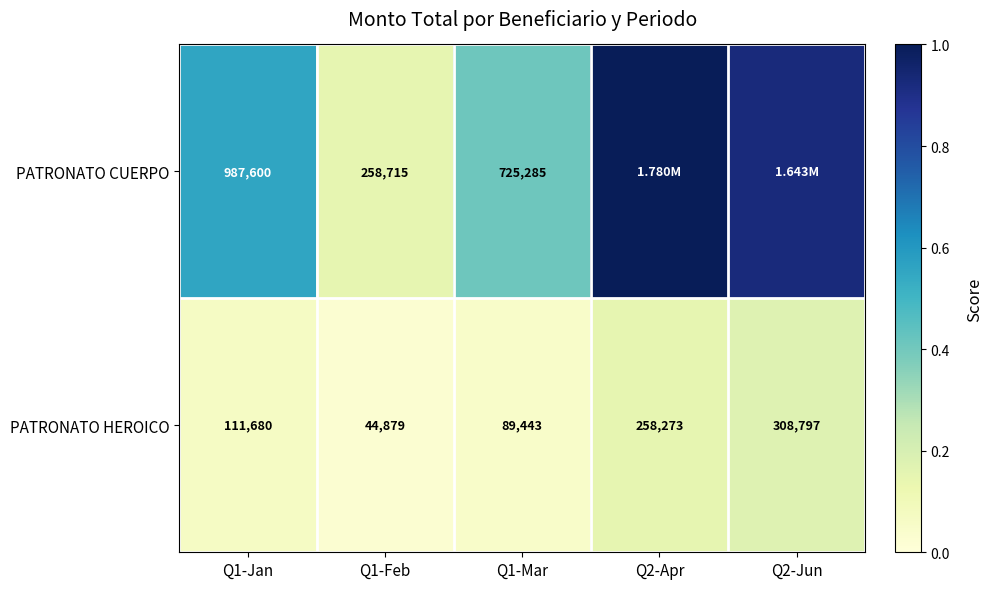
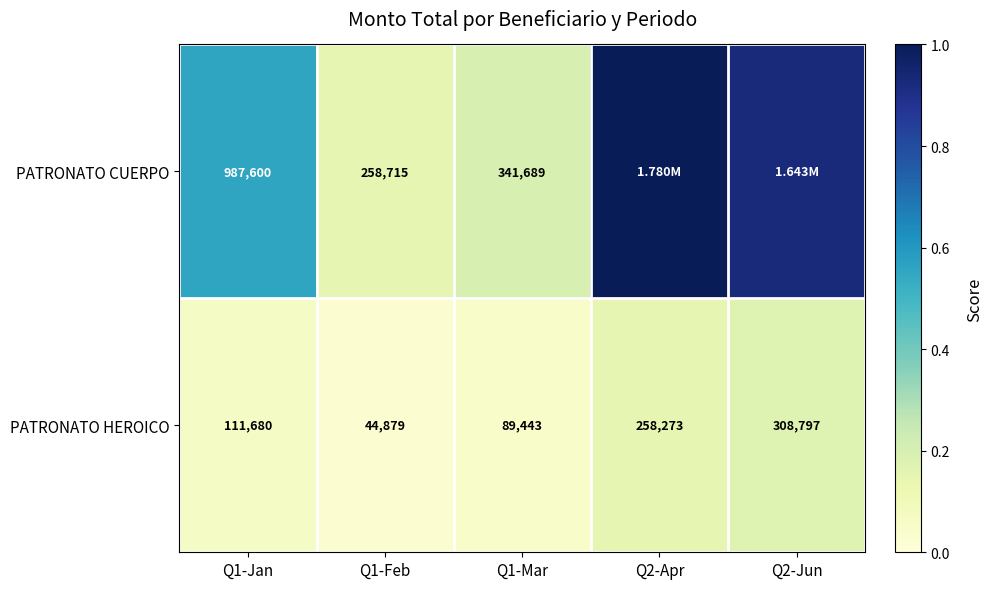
  {
    "PATRONATO CUERPO": {
      "Q1-Jan": "987,600",
      "Q1-Feb": "258,715",
-     "Q1-Mar": "725,285",
+     "Q1-Mar": "341,689",
      "Q2-Apr": "1.780M",
      "Q2-Jun": "1.643M"
    },
    "PATRONATO HEROICO": {
      "Q1-Jan": "111,680",
      "Q1-Feb": "44,879",
      "Q1-Mar": "89,443",
      "Q2-Apr": "258,273",
      "Q2-Jun": "308,797"
    }
  }
